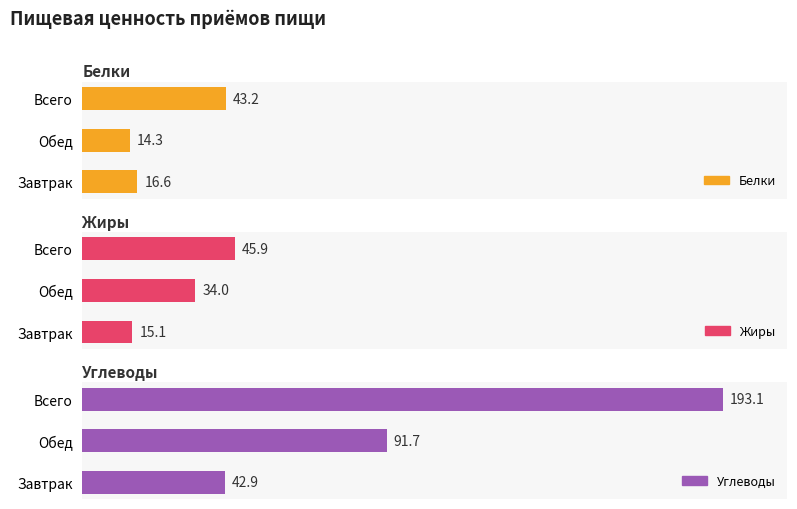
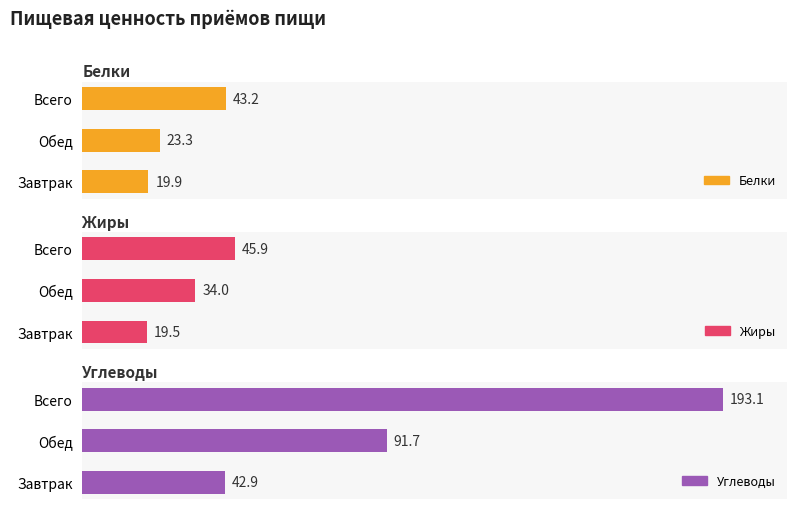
  {
    "Белки": {
      "Всего": 43.2,
-     "Обед": 14.3,
-     "Завтрак": 16.6
+     "Обед": 23.3,
+     "Завтрак": 19.9
    },
    "Жиры": {
      "Всего": 45.9,
      "Обед": 34.0,
-     "Завтрак": 15.1
+     "Завтрак": 19.5
    },
    "Углеводы": {
      "Всего": 193.1,
      "Обед": 91.7,
      "Завтрак": 42.9
    }
  }
